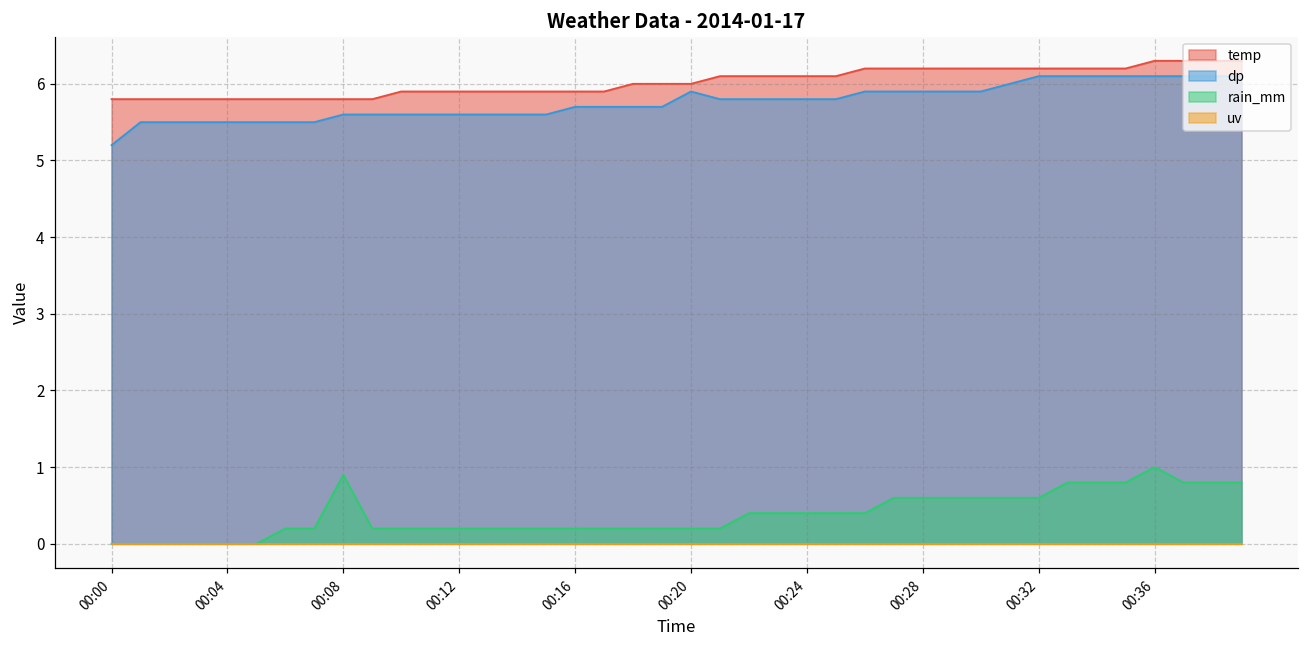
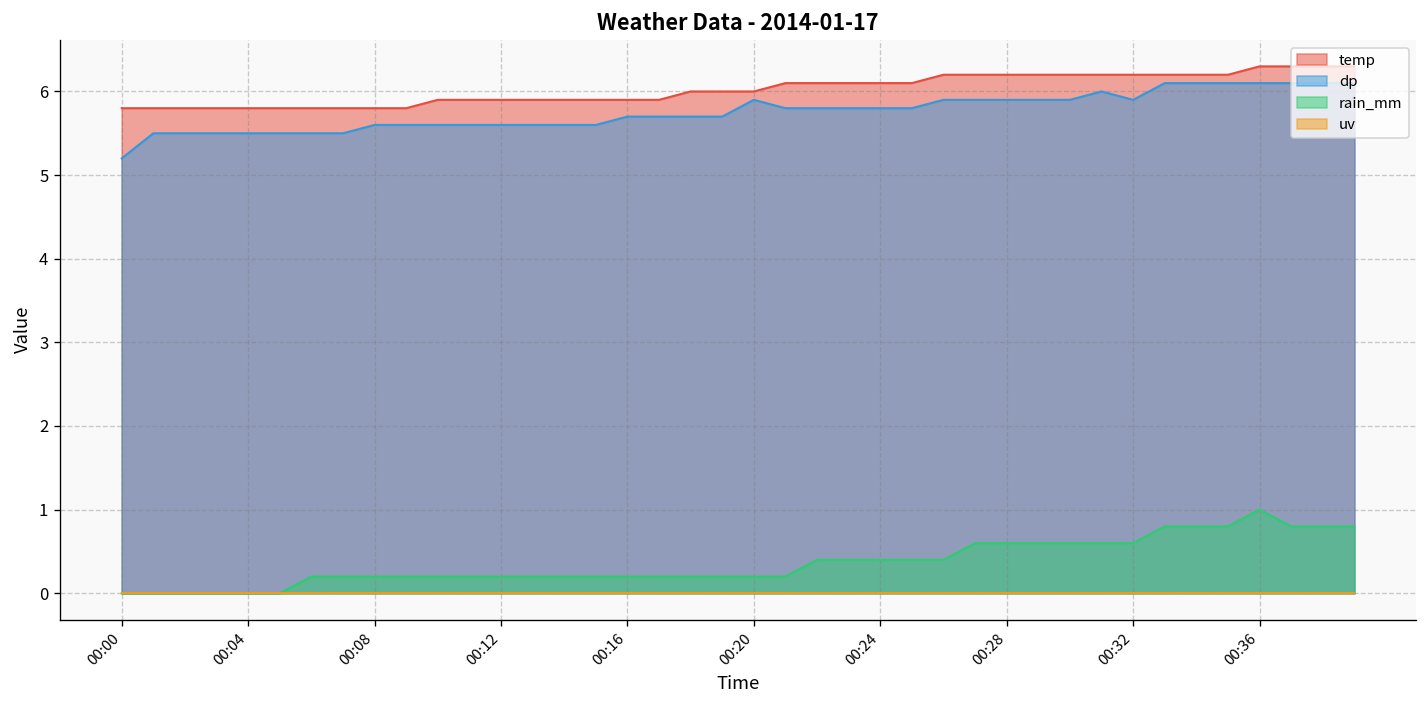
  {
    "temp": {
      "00:00": 5.8,
      "00:04": 5.8,
      "00:08": 5.8,
      "00:12": 5.9,
      "00:16": 5.9,
      "00:20": 6.0,
      "00:24": 6.1,
      "00:28": 6.2,
      "00:32": 6.2,
      "00:36": 6.3
    },
    "dp": {
      "00:00": 5.2,
      "00:04": 5.5,
      "00:08": 5.6,
      "00:12": 5.6,
      "00:16": 5.7,
      "00:20": 5.9,
      "00:24": 5.8,
      "00:28": 5.9,
-     "00:32": 6.1,
+     "00:32": 5.9,
      "00:36": 6.1
    },
    "rain_mm": {
-     "00:08": 0.9,
+     "00:08": 0.2,
      "00:12": 0.2,
      "00:16": 0.2,
      "00:20": 0.2,
      "00:24": 0.4,
      "00:28": 0.6,
      "00:32": 0.6,
      "00:36": 1.0
    },
    "uv": {
      "00:08": 0.0,
      "00:12": 0.0,
      "00:16": 0.0,
      "00:20": 0.0,
      "00:24": 0.0,
      "00:28": 0.0,
      "00:32": 0.0,
      "00:36": 0.0
    }
  }
